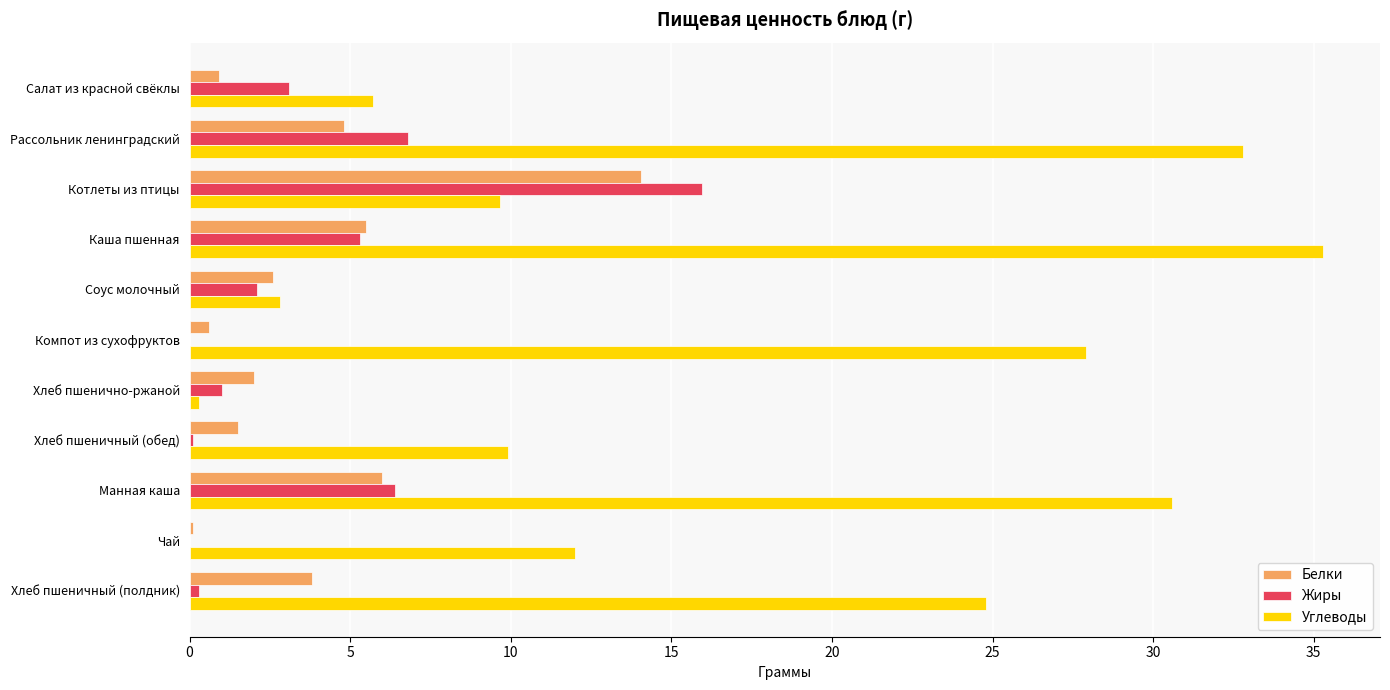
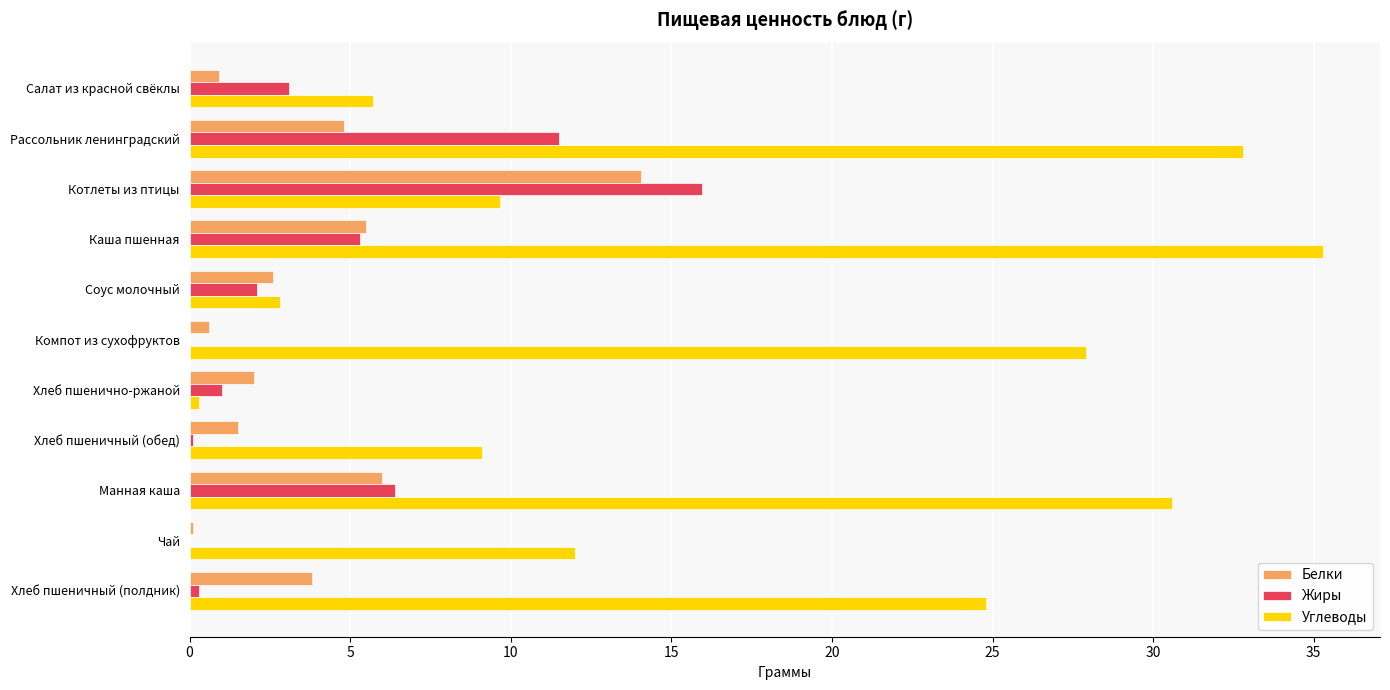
  {
    "Белки": {
      "Салат из красной свёклы": 0.9,
      "Рассольник ленинградский": 4.8,
      "Котлеты из птицы": 14.1,
      "Каша пшенная": 5.5,
      "Соус молочный": 2.6,
      "Компот из сухофруктов": 0.6,
      "Хлеб пшенично-ржаной": 2.0,
      "Хлеб пшеничный (обед)": 1.5,
      "Манная каша": 6.0,
      "Чай": 0.1,
      "Хлеб пшеничный (полдник)": 3.8
    },
    "Жиры": {
      "Салат из красной свёклы": 3.1,
-     "Рассольник ленинградский": 6.8,
+     "Рассольник ленинградский": 11.5,
      "Котлеты из птицы": 16.0,
      "Каша пшенная": 5.3,
      "Соус молочный": 2.1,
      "Компот из сухофруктов": 0.0,
      "Хлеб пшенично-ржаной": 1.0,
      "Хлеб пшеничный (обед)": 0.1,
      "Манная каша": 6.4,
      "Чай": 0.0,
      "Хлеб пшеничный (полдник)": 0.3
    },
    "Углеводы": {
      "Салат из красной свёклы": 5.7,
      "Рассольник ленинградский": 32.8,
      "Котлеты из птицы": 9.7,
      "Каша пшенная": 35.3,
      "Соус молочный": 2.8,
      "Компот из сухофруктов": 27.9,
      "Хлеб пшенично-ржаной": 0.3,
-     "Хлеб пшеничный (обед)": 9.9,
+     "Хлеб пшеничный (обед)": 9.1,
      "Манная каша": 30.6,
      "Чай": 12.0,
      "Хлеб пшеничный (полдник)": 24.8
    }
  }
